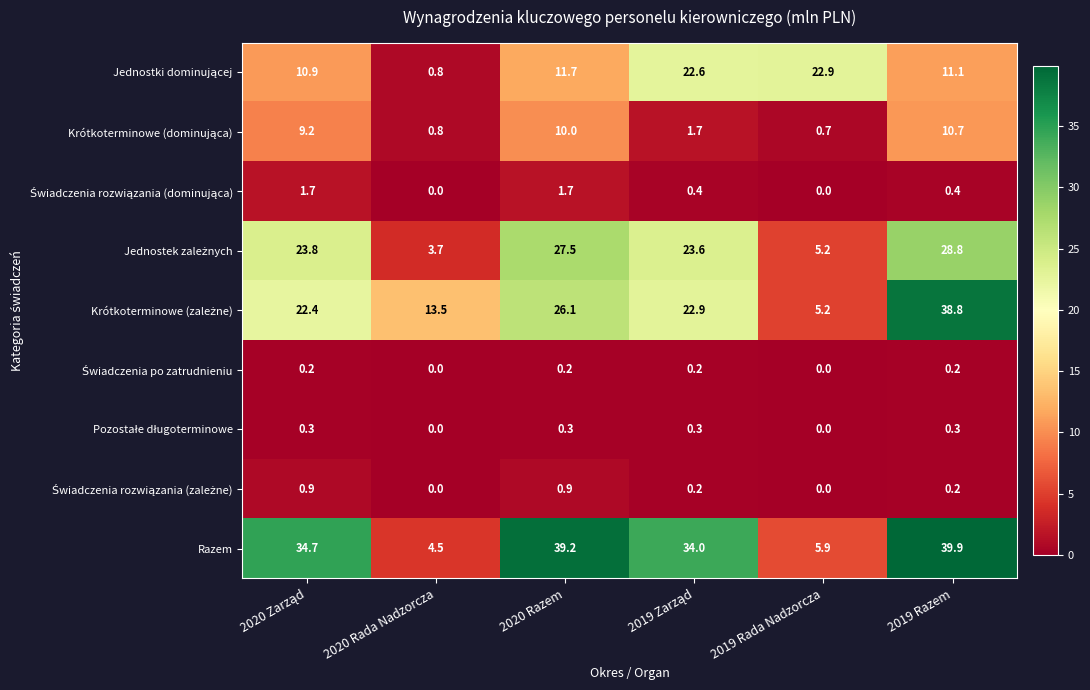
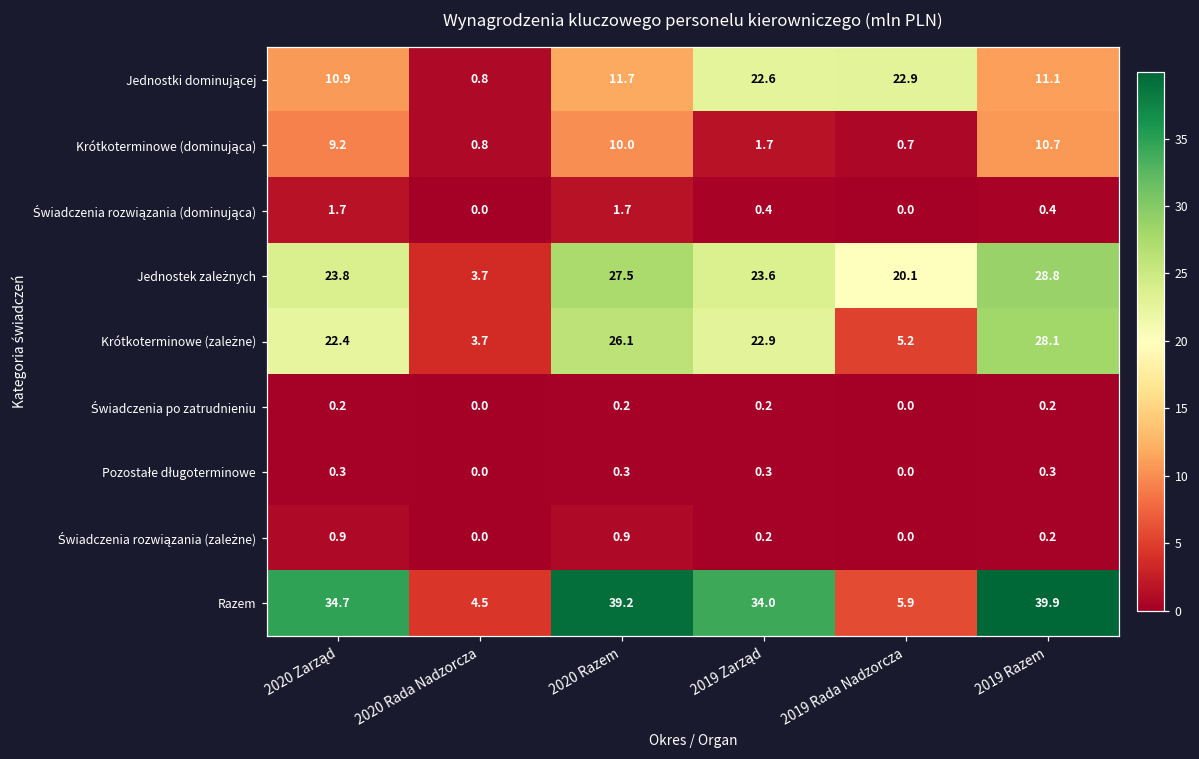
  {
    "Jednostki dominującej": {
      "2020 Zarząd": 10.9,
      "2020 Rada Nadzorcza": 0.8,
      "2020 Razem": 11.7,
      "2019 Zarząd": 22.6,
      "2019 Rada Nadzorcza": 22.9,
      "2019 Razem": 11.1
    },
    "Krótkoterminowe (dominująca)": {
      "2020 Zarząd": 9.2,
      "2020 Rada Nadzorcza": 0.8,
      "2020 Razem": 10.0,
      "2019 Zarząd": 1.7,
      "2019 Rada Nadzorcza": 0.7,
      "2019 Razem": 10.7
    },
    "Świadczenia rozwiązania (dominująca)": {
      "2020 Zarząd": 1.7,
      "2020 Rada Nadzorcza": 0.0,
      "2020 Razem": 1.7,
      "2019 Zarząd": 0.4,
      "2019 Rada Nadzorcza": 0.0,
      "2019 Razem": 0.4
    },
    "Jednostek zależnych": {
      "2020 Zarząd": 23.8,
      "2020 Rada Nadzorcza": 3.7,
      "2020 Razem": 27.5,
      "2019 Zarząd": 23.6,
-     "2019 Rada Nadzorcza": 5.2,
+     "2019 Rada Nadzorcza": 20.1,
      "2019 Razem": 28.8
    },
    "Krótkoterminowe (zależne)": {
      "2020 Zarząd": 22.4,
-     "2020 Rada Nadzorcza": 13.5,
+     "2020 Rada Nadzorcza": 3.7,
      "2020 Razem": 26.1,
      "2019 Zarząd": 22.9,
      "2019 Rada Nadzorcza": 5.2,
-     "2019 Razem": 38.8
+     "2019 Razem": 28.1
    },
    "Świadczenia po zatrudnieniu": {
      "2020 Zarząd": 0.2,
      "2020 Rada Nadzorcza": 0.0,
      "2020 Razem": 0.2,
      "2019 Zarząd": 0.2,
      "2019 Rada Nadzorcza": 0.0,
      "2019 Razem": 0.2
    },
    "Pozostałe długoterminowe": {
      "2020 Zarząd": 0.3,
      "2020 Rada Nadzorcza": 0.0,
      "2020 Razem": 0.3,
      "2019 Zarząd": 0.3,
      "2019 Rada Nadzorcza": 0.0,
      "2019 Razem": 0.3
    },
    "Świadczenia rozwiązania (zależne)": {
      "2020 Zarząd": 0.9,
      "2020 Rada Nadzorcza": 0.0,
      "2020 Razem": 0.9,
      "2019 Zarząd": 0.2,
      "2019 Rada Nadzorcza": 0.0,
      "2019 Razem": 0.2
    },
    "Razem": {
      "2020 Zarząd": 34.7,
      "2020 Rada Nadzorcza": 4.5,
      "2020 Razem": 39.2,
      "2019 Zarząd": 34.0,
      "2019 Rada Nadzorcza": 5.9,
      "2019 Razem": 39.9
    }
  }
